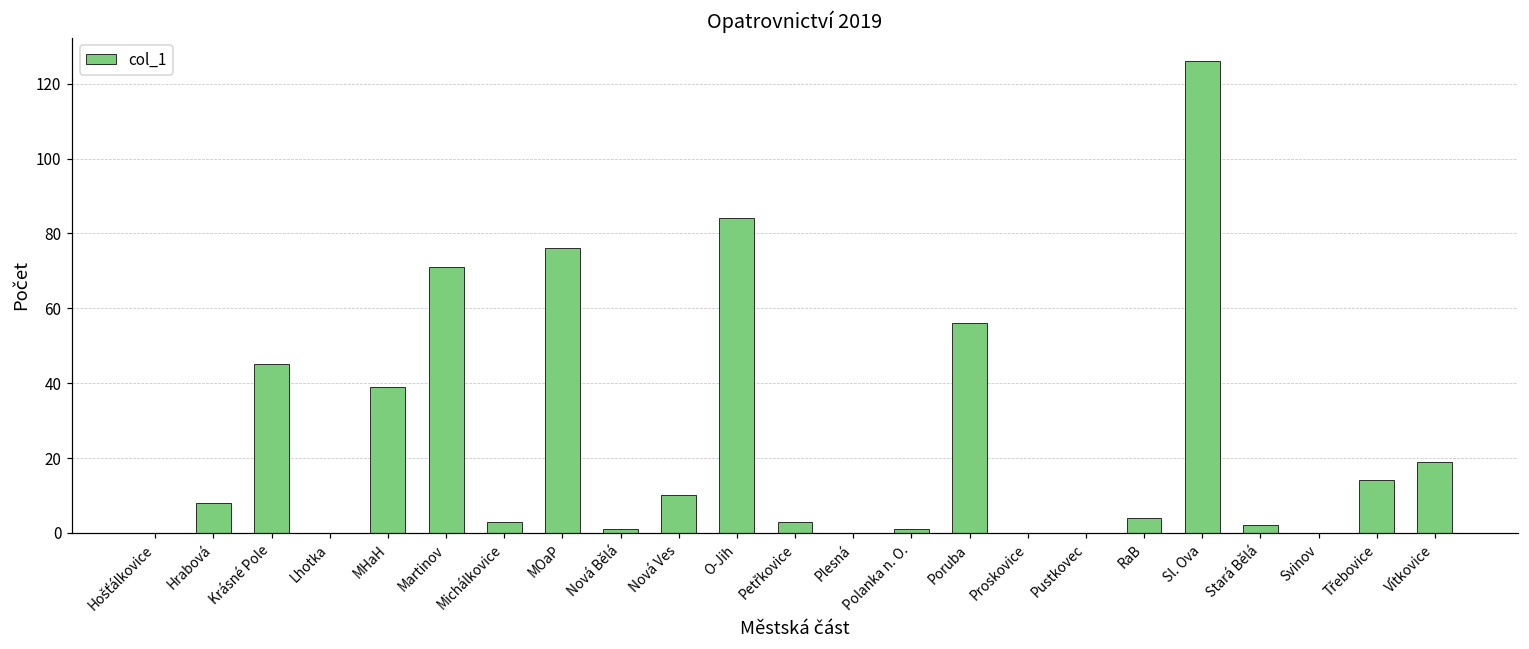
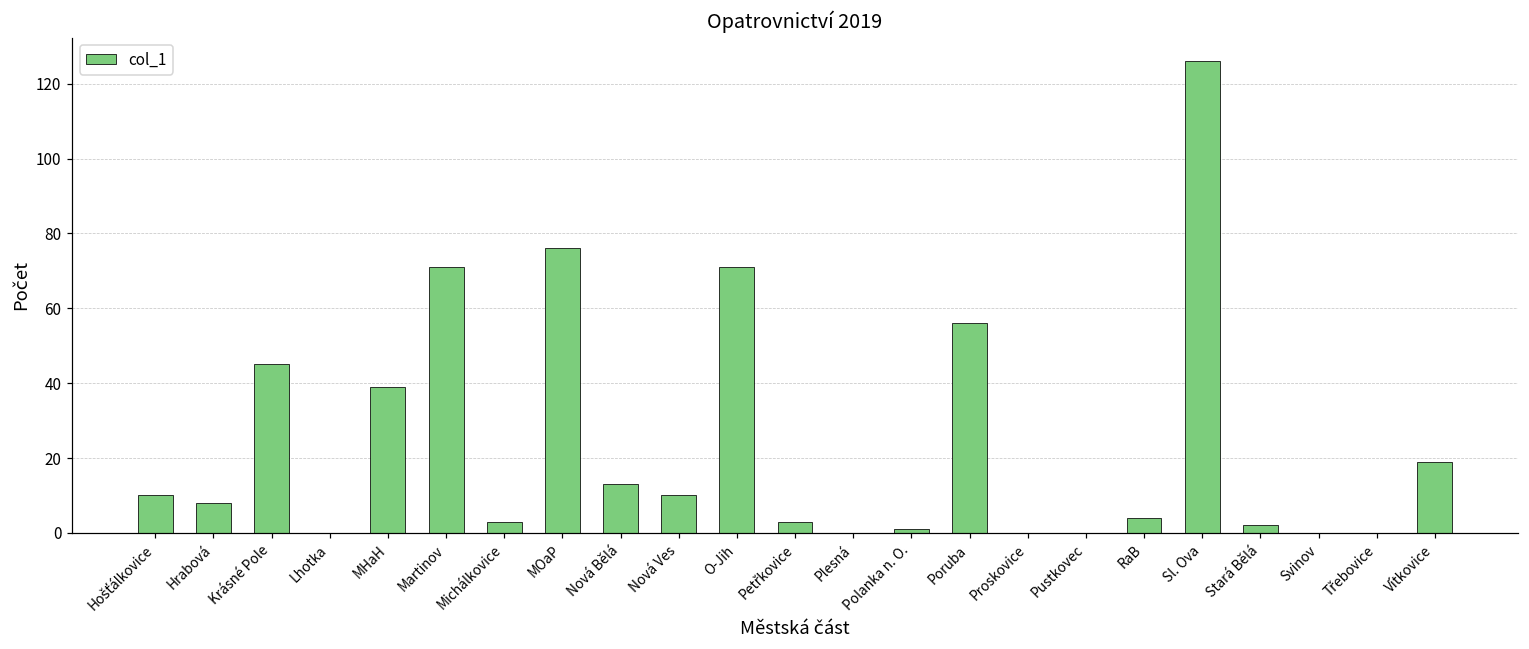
  {
-   "Hošťálkovice": 0,
+   "Hošťálkovice": 10,
    "Hrabová": 8,
    "Krásné Pole": 45,
    "Lhotka": 0,
    "MHaH": 39,
    "Martinov": 71,
    "Michálkovice": 3,
    "MOaP": 76,
-   "Nová Bělá": 1,
+   "Nová Bělá": 13,
    "Nová Ves": 10,
-   "O-Jih": 84,
+   "O-Jih": 71,
    "Petřkovice": 3,
    "Plesná": 0,
    "Polanka n. O.": 1,
    "Poruba": 56,
    "Proskovice": 0,
    "Pustkovec": 0,
    "RaB": 4,
    "Sl. Ova": 126,
    "Stará Bělá": 2,
    "Svinov": 0,
-   "Třebovice": 14,
+   "Třebovice": 0,
    "Vítkovice": 19
  }
